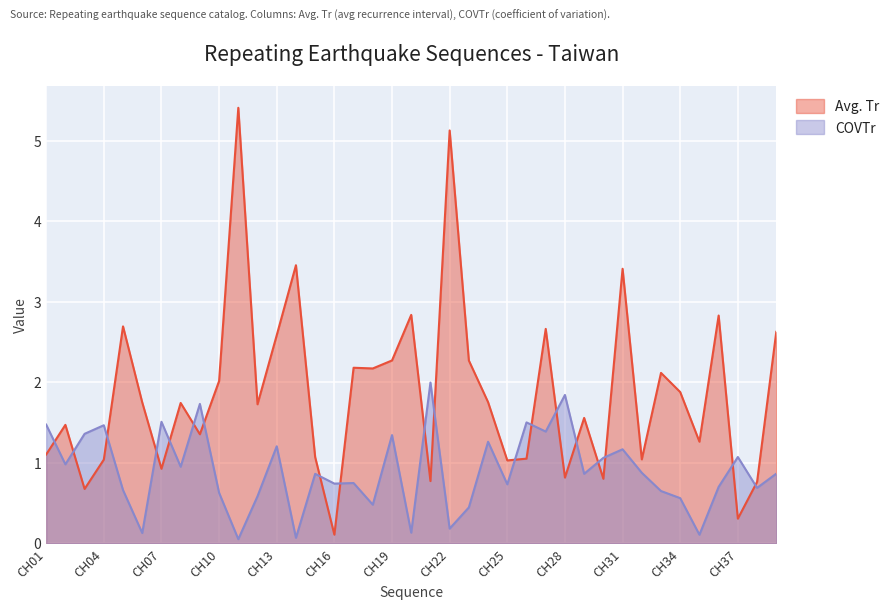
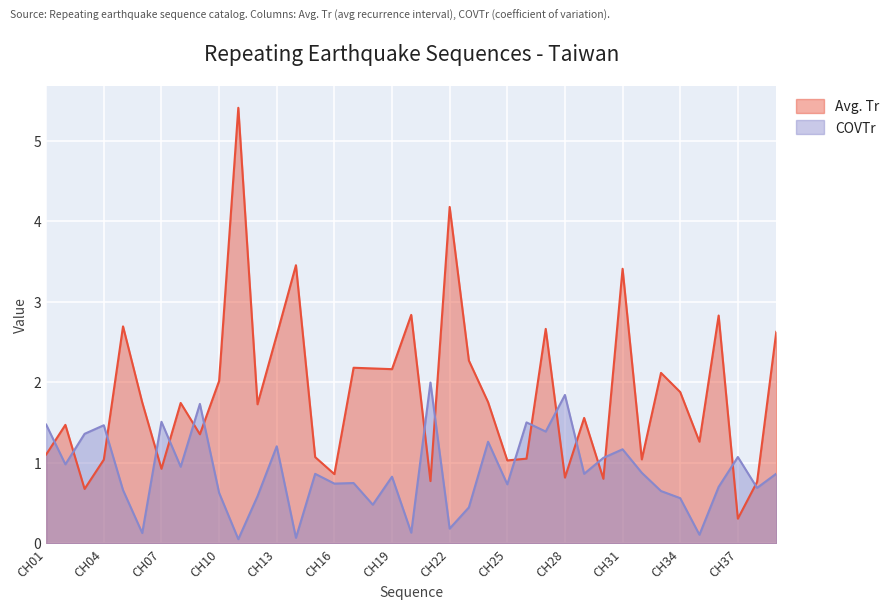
  {
    "Avg. Tr": {
      "CH01": 1.1,
      "CH04": 1.0,
      "CH07": 0.9,
      "CH10": 2.0,
      "CH13": 2.6,
-     "CH16": 0.1,
-     "CH19": 2.3,
-     "CH22": 5.1,
+     "CH16": 0.9,
+     "CH19": 2.2,
+     "CH22": 4.2,
      "CH25": 1.0,
      "CH28": 0.8,
      "CH31": 3.4,
      "CH34": 1.9,
      "CH37": 0.3
    },
    "COVTr": {
      "CH01": 1.5,
      "CH04": 1.5,
      "CH07": 1.5,
      "CH10": 0.6,
      "CH13": 1.2,
      "CH16": 0.7,
-     "CH19": 1.3,
+     "CH19": 0.8,
      "CH22": 0.2,
      "CH25": 0.7,
      "CH28": 1.8,
      "CH31": 1.2,
      "CH34": 0.6,
      "CH37": 1.1
    }
  }
